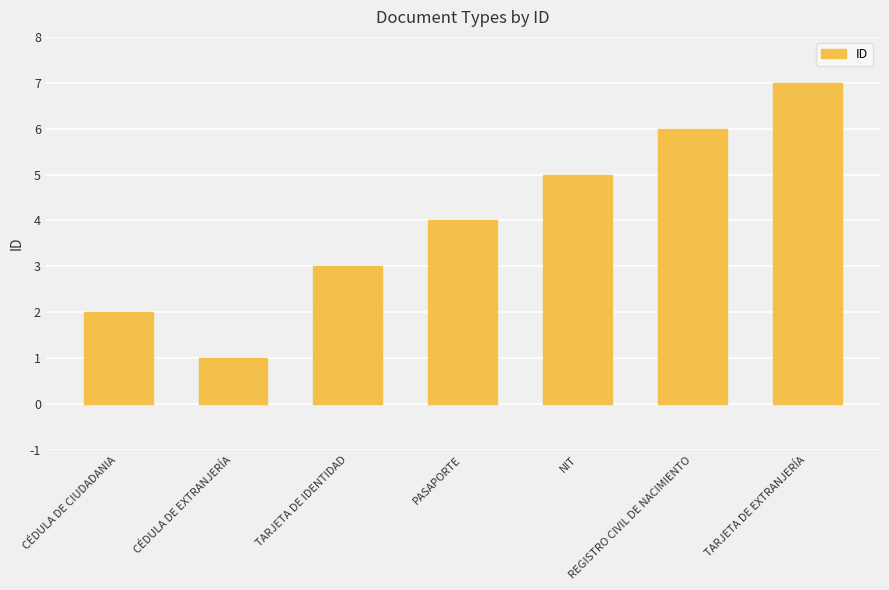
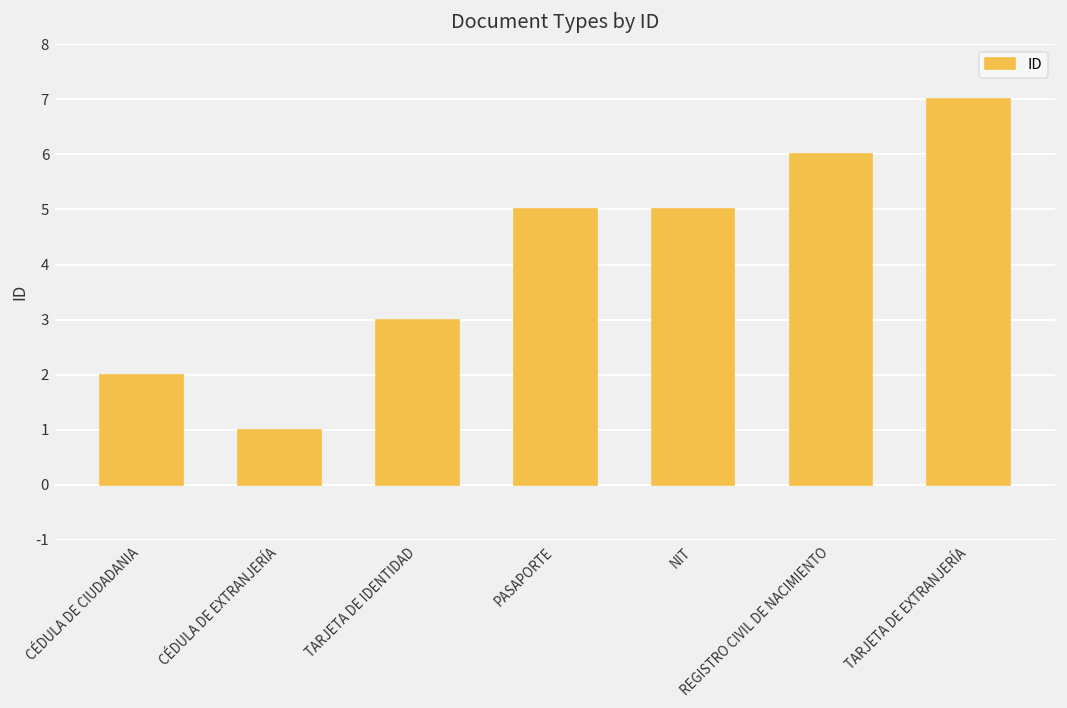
  {
    "CÉDULA DE CIUDADANIA": 2,
    "CÉDULA DE EXTRANJERÍA": 1,
    "TARJETA DE IDENTIDAD": 3,
-   "PASAPORTE": 4,
+   "PASAPORTE": 5,
    "NIT": 5,
    "REGISTRO CIVIL DE NACIMIENTO": 6,
    "TARJETA DE EXTRANJERÍA": 7
  }
